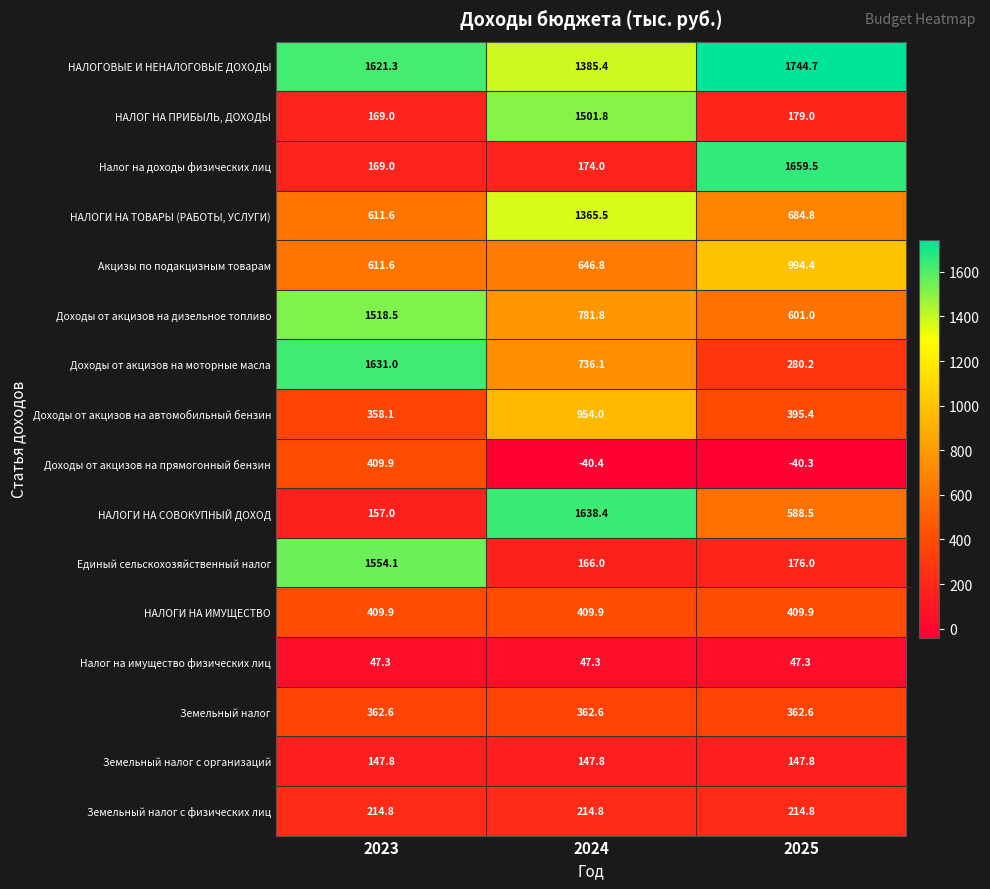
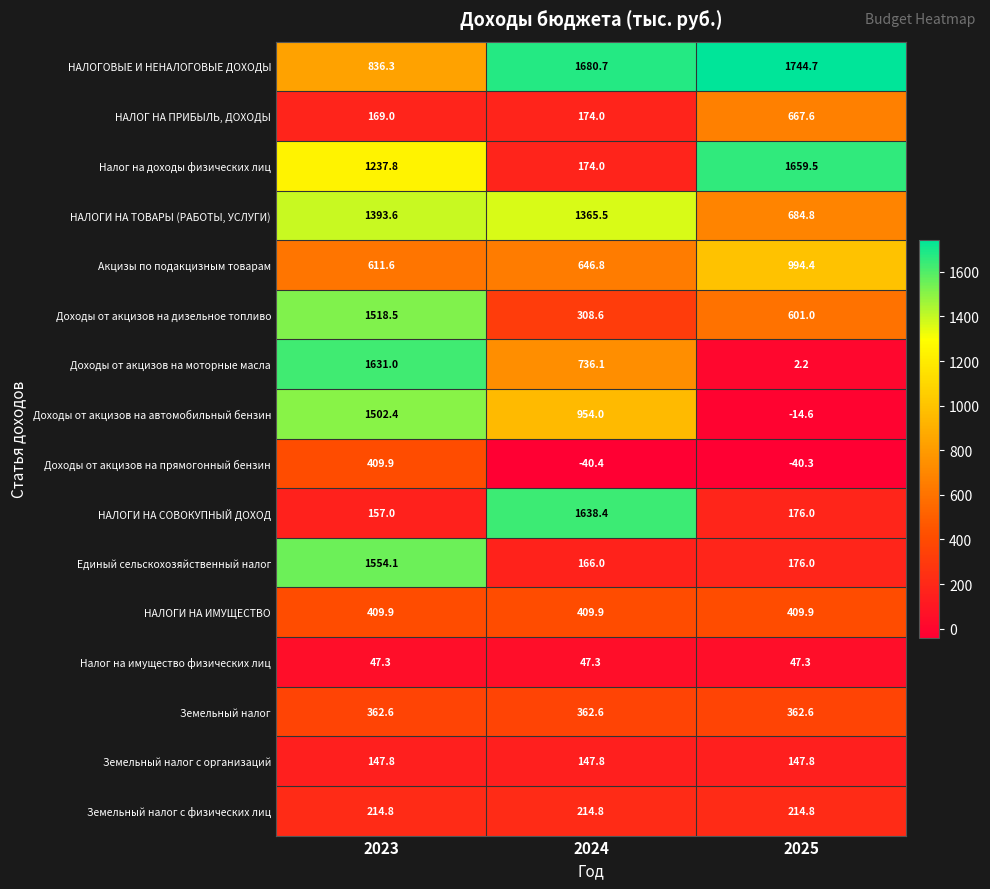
  {
    "НАЛОГОВЫЕ И НЕНАЛОГОВЫЕ ДОХОДЫ": {
-     "2023": 1621.3,
-     "2024": 1385.4,
+     "2023": 836.3,
+     "2024": 1680.7,
      "2025": 1744.7
    },
    "НАЛОГ НА ПРИБЫЛЬ, ДОХОДЫ": {
      "2023": 169.0,
-     "2024": 1501.8,
-     "2025": 179.0
+     "2024": 174.0,
+     "2025": 667.6
    },
    "Налог на доходы физических лиц": {
-     "2023": 169.0,
+     "2023": 1237.8,
      "2024": 174.0,
      "2025": 1659.5
    },
    "НАЛОГИ НА ТОВАРЫ (РАБОТЫ, УСЛУГИ)": {
-     "2023": 611.6,
+     "2023": 1393.6,
      "2024": 1365.5,
      "2025": 684.8
    },
    "Акцизы по подакцизным товарам": {
      "2023": 611.6,
      "2024": 646.8,
      "2025": 994.4
    },
    "Доходы от акцизов на дизельное топливо": {
      "2023": 1518.5,
-     "2024": 781.8,
+     "2024": 308.6,
      "2025": 601.0
    },
    "Доходы от акцизов на моторные масла": {
      "2023": 1631.0,
      "2024": 736.1,
-     "2025": 280.2
+     "2025": 2.2
    },
    "Доходы от акцизов на автомобильный бензин": {
-     "2023": 358.1,
+     "2023": 1502.4,
      "2024": 954.0,
-     "2025": 395.4
+     "2025": -14.6
    },
    "Доходы от акцизов на прямогонный бензин": {
      "2023": 409.9,
      "2024": -40.4,
      "2025": -40.3
    },
    "НАЛОГИ НА СОВОКУПНЫЙ ДОХОД": {
      "2023": 157.0,
      "2024": 1638.4,
-     "2025": 588.5
+     "2025": 176.0
    },
    "Единый сельскохозяйственный налог": {
      "2023": 1554.1,
      "2024": 166.0,
      "2025": 176.0
    },
    "НАЛОГИ НА ИМУЩЕСТВО": {
      "2023": 409.9,
      "2024": 409.9,
      "2025": 409.9
    },
    "Налог на имущество физических лиц": {
      "2023": 47.3,
      "2024": 47.3,
      "2025": 47.3
    },
    "Земельный налог": {
      "2023": 362.6,
      "2024": 362.6,
      "2025": 362.6
    },
    "Земельный налог с организаций": {
      "2023": 147.8,
      "2024": 147.8,
      "2025": 147.8
    },
    "Земельный налог с физических лиц": {
      "2023": 214.8,
      "2024": 214.8,
      "2025": 214.8
    }
  }
